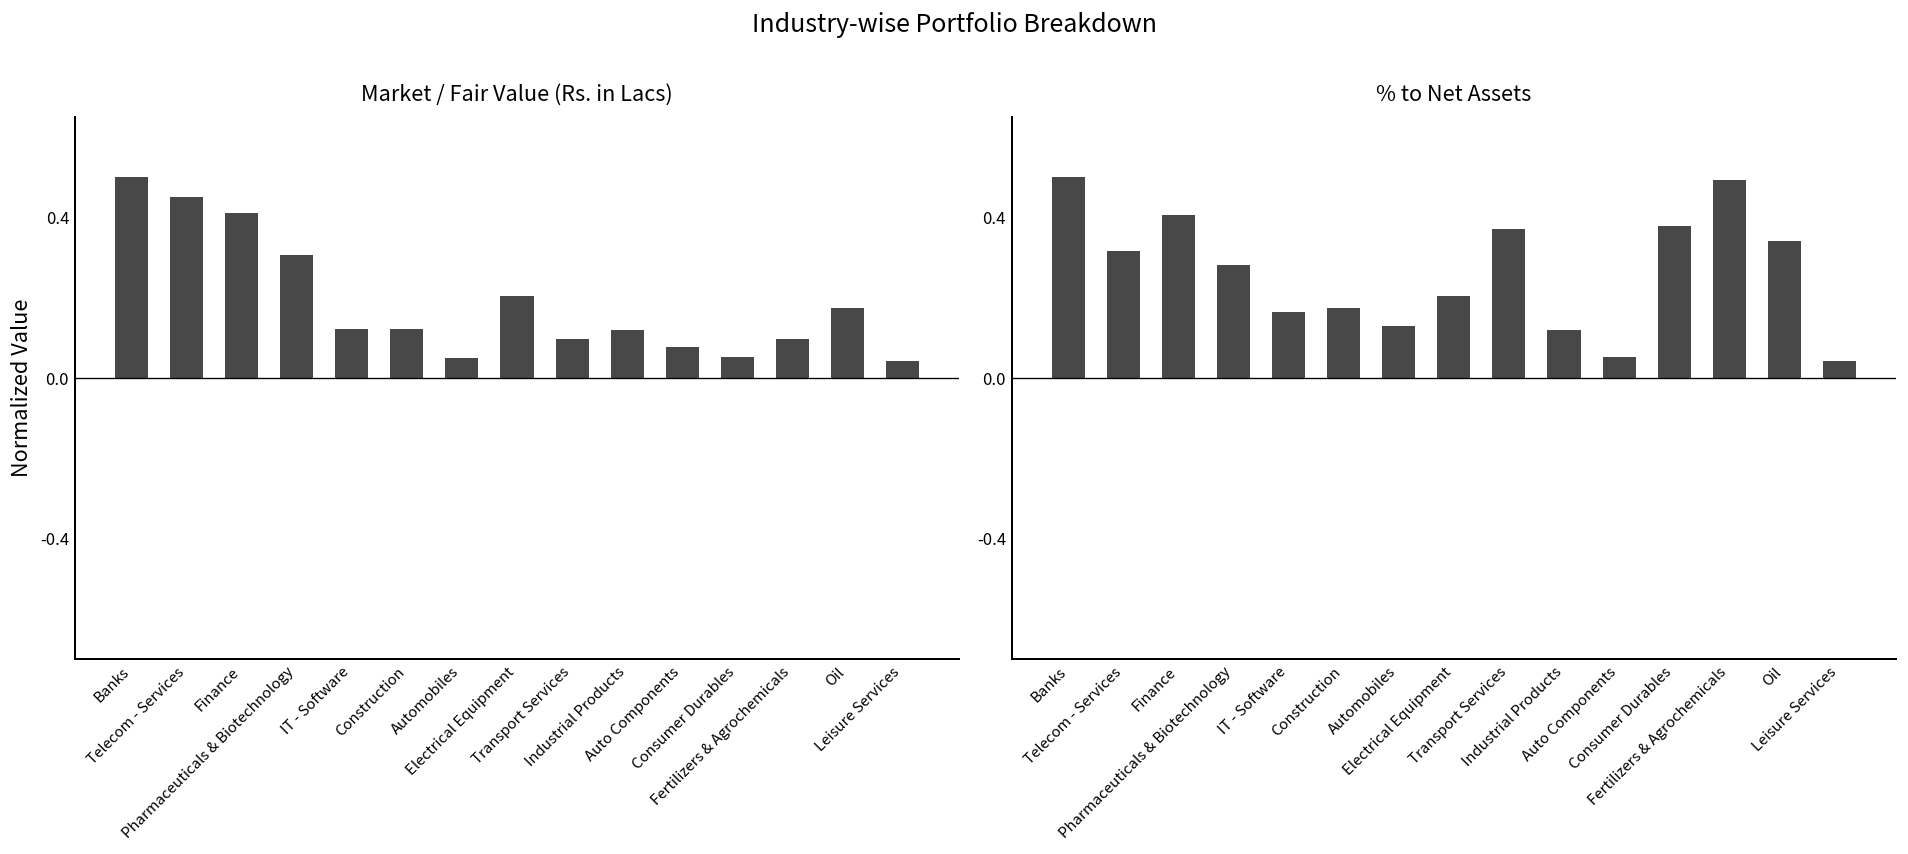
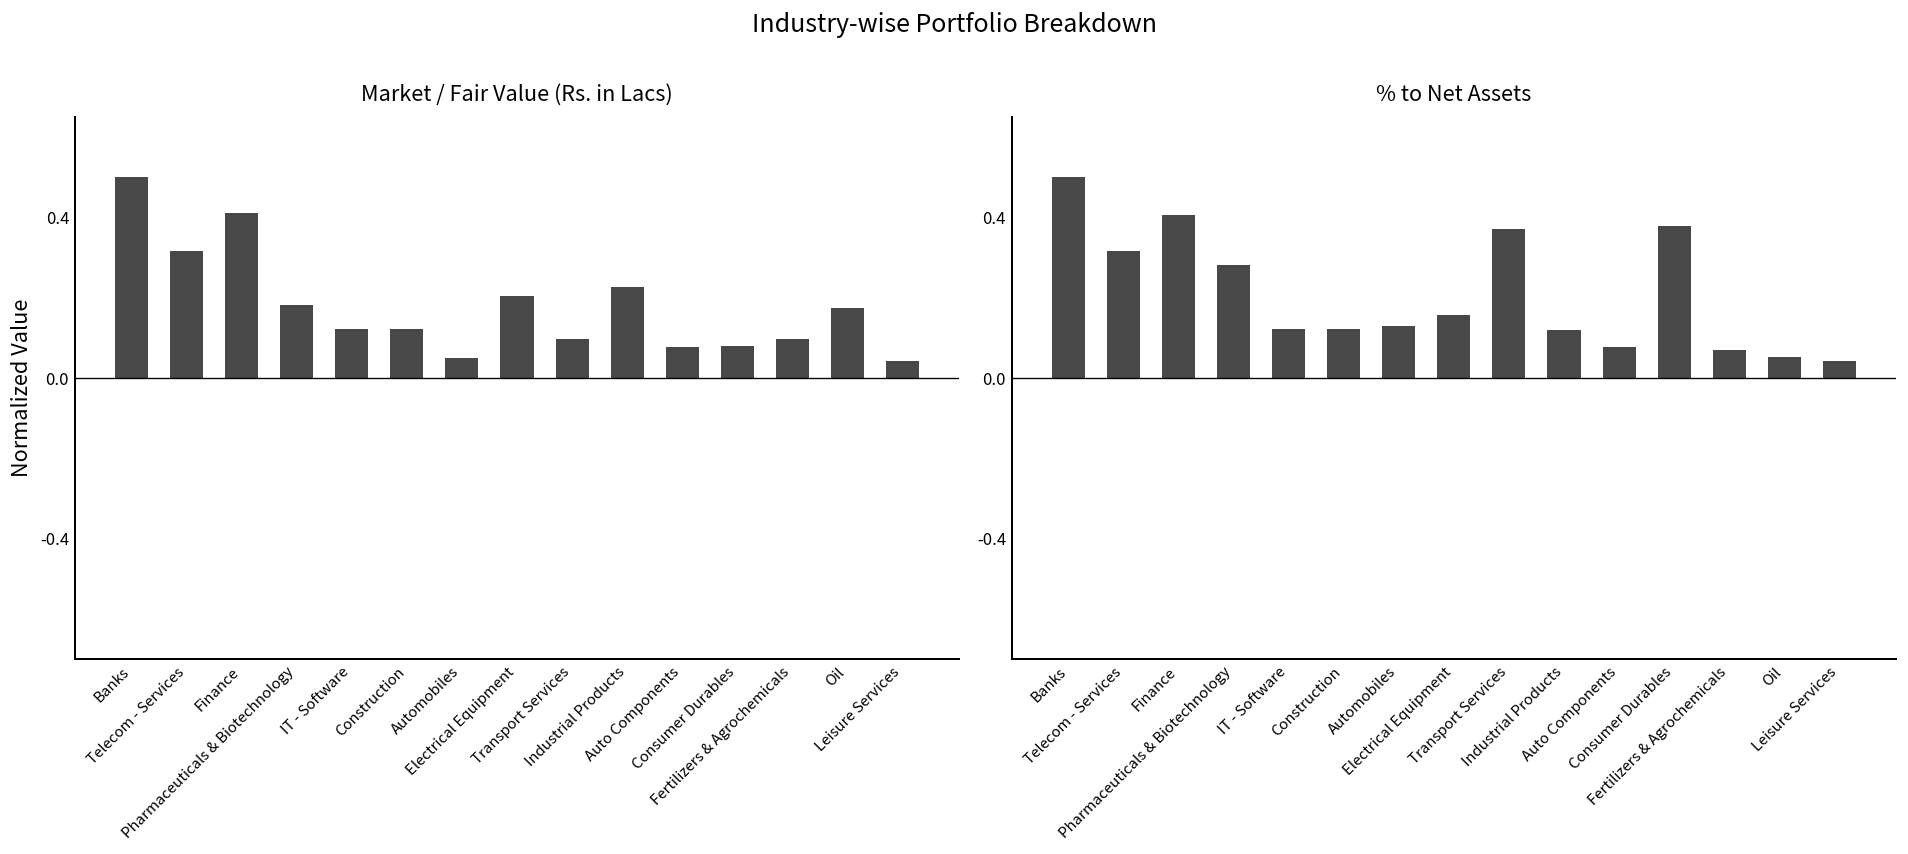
  {
    "Market / Fair Value (Rs. in Lacs)": {
      "Banks": 0.50,
-     "Telecom - Services": 0.45,
+     "Telecom - Services": 0.32,
      "Finance": 0.41,
-     "Pharmaceuticals & Biotechnology": 0.31,
+     "Pharmaceuticals & Biotechnology": 0.18,
      "IT - Software": 0.12,
      "Construction": 0.12,
      "Automobiles": 0.05,
      "Electrical Equipment": 0.20,
      "Transport Services": 0.10,
-     "Industrial Products": 0.12,
+     "Industrial Products": 0.23,
      "Auto Components": 0.08,
-     "Consumer Durables": 0.05,
+     "Consumer Durables": 0.08,
      "Fertilizers & Agrochemicals": 0.10,
      "Oil": 0.17,
      "Leisure Services": 0.04
    },
    "% to Net Assets": {
      "Banks": 0.50,
      "Telecom - Services": 0.32,
      "Finance": 0.41,
      "Pharmaceuticals & Biotechnology": 0.28,
-     "IT - Software": 0.16,
-     "Construction": 0.17,
+     "IT - Software": 0.12,
+     "Construction": 0.12,
      "Automobiles": 0.13,
-     "Electrical Equipment": 0.20,
+     "Electrical Equipment": 0.16,
      "Transport Services": 0.37,
      "Industrial Products": 0.12,
-     "Auto Components": 0.05,
+     "Auto Components": 0.08,
      "Consumer Durables": 0.38,
-     "Fertilizers & Agrochemicals": 0.49,
-     "Oil": 0.34,
+     "Fertilizers & Agrochemicals": 0.07,
+     "Oil": 0.05,
      "Leisure Services": 0.04
    }
  }
